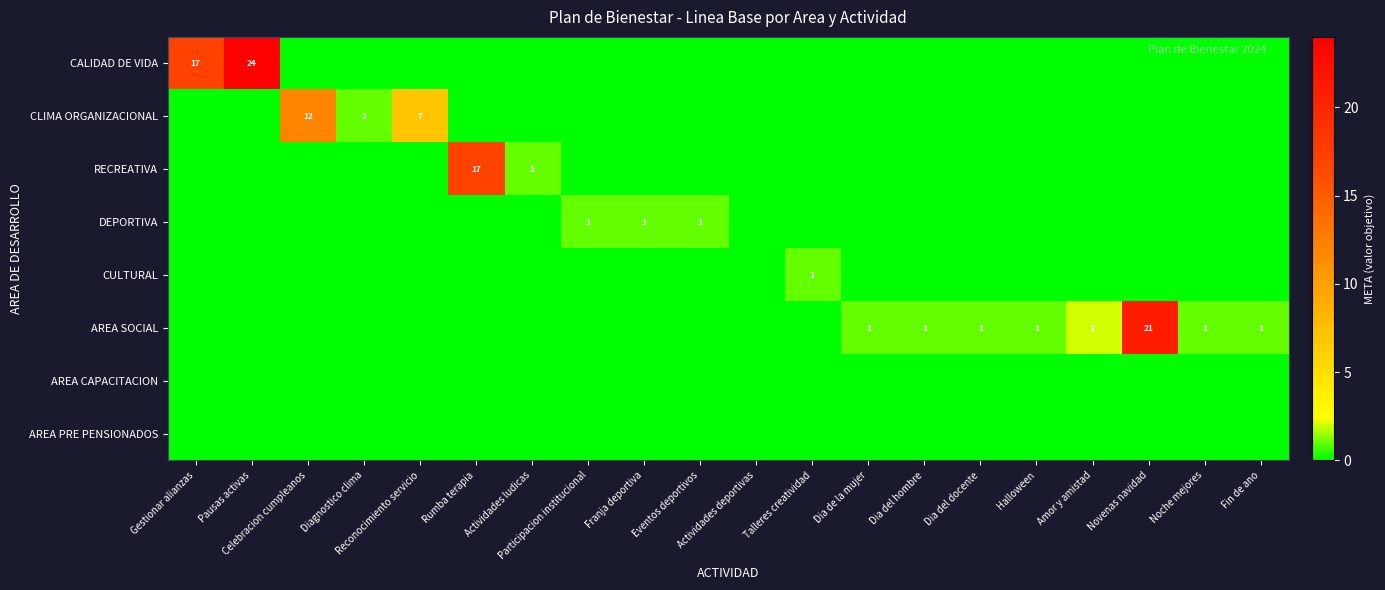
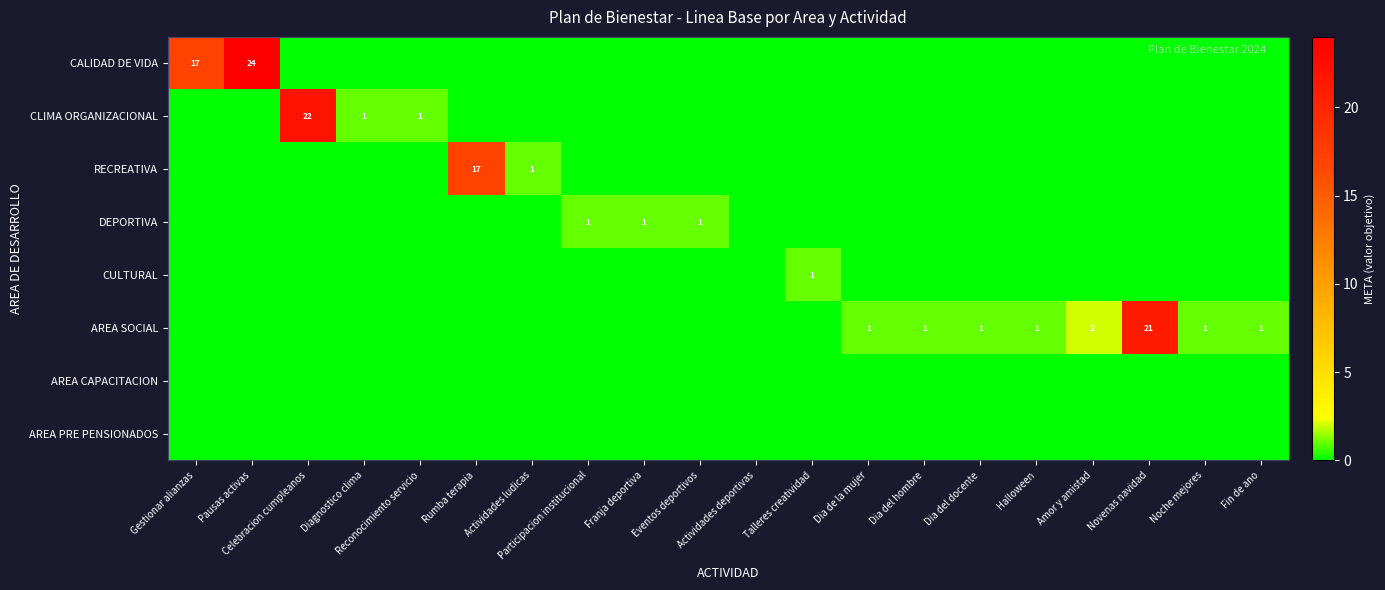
  {
    "CALIDAD DE VIDA": {
      "Gestionar alianzas": 17,
      "Pausas activas": 24,
      "Noche mejores": 2024
    },
    "CLIMA ORGANIZACIONAL": {
-     "Celebracion cumpleanos": 12,
+     "Celebracion cumpleanos": 22,
      "Diagnostico clima": 1,
-     "Reconocimiento servicio": 7
+     "Reconocimiento servicio": 1
    },
    "RECREATIVA": {
      "Rumba terapia": 17,
      "Actividades ludicas": 1
    },
    "DEPORTIVA": {
      "Participacion institucional": 1,
      "Franja deportiva": 1,
      "Eventos deportivos": 1
    },
    "CULTURAL": {
      "Talleres creatividad": 1
    },
    "AREA SOCIAL": {
      "Dia de la mujer": 1,
      "Dia del hombre": 1,
      "Dia del docente": 1,
      "Halloween": 1,
      "Amor y amistad": 2,
      "Novenas navidad": 21,
      "Noche mejores": 1,
      "Fin de ano": 1
    }
  }
